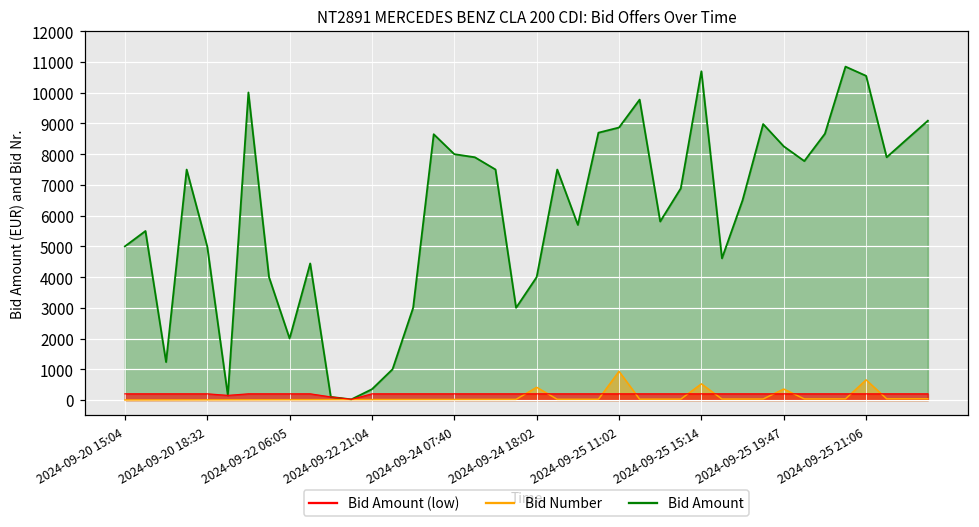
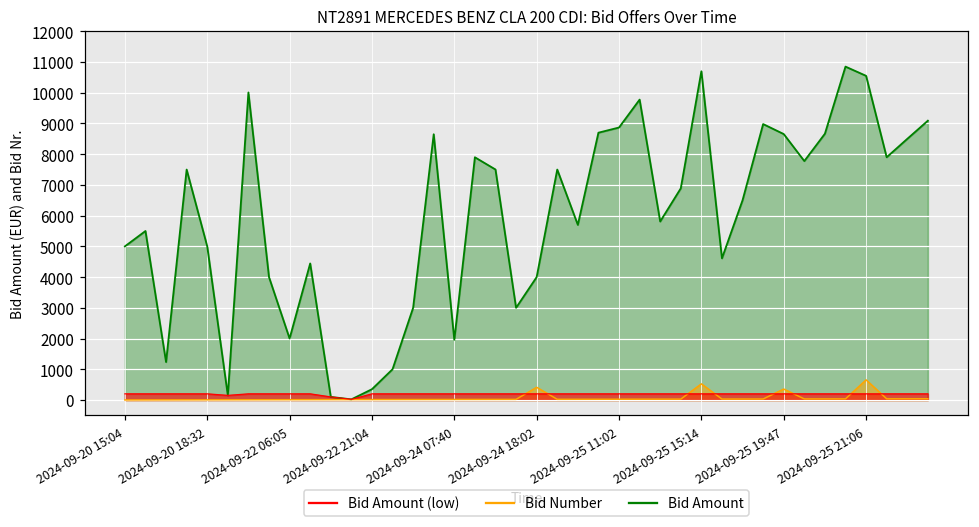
  {
    "Bid Amount": {
      "2024-09-20 15:04": 5000,
      "2024-09-20 18:32": 5000,
      "2024-09-22 06:05": 2000,
      "2024-09-22 21:04": 400,
-     "2024-09-24 07:40": 8000,
+     "2024-09-24 07:40": 2000,
      "2024-09-24 18:02": 4000,
      "2024-09-25 11:02": 8900,
      "2024-09-25 15:14": 10700,
-     "2024-09-25 19:47": 8300,
+     "2024-09-25 19:47": 8700,
      "2024-09-25 21:06": 10600
    },
    "Bid Number": {
      "2024-09-20 15:04": 0,
      "2024-09-20 18:32": 0,
      "2024-09-22 06:05": 0,
      "2024-09-22 21:04": 0,
      "2024-09-24 07:40": 0,
      "2024-09-24 18:02": 400,
-     "2024-09-25 11:02": 900,
+     "2024-09-25 11:02": 0,
      "2024-09-25 15:14": 500,
      "2024-09-25 19:47": 400,
      "2024-09-25 21:06": 700
    },
    "Bid Amount (low)": {
      "2024-09-20 15:04": 200,
      "2024-09-20 18:32": 200,
      "2024-09-22 06:05": 200,
      "2024-09-22 21:04": 200,
      "2024-09-24 07:40": 200,
      "2024-09-24 18:02": 200,
      "2024-09-25 11:02": 200,
      "2024-09-25 15:14": 200,
      "2024-09-25 19:47": 200,
      "2024-09-25 21:06": 200
    }
  }
